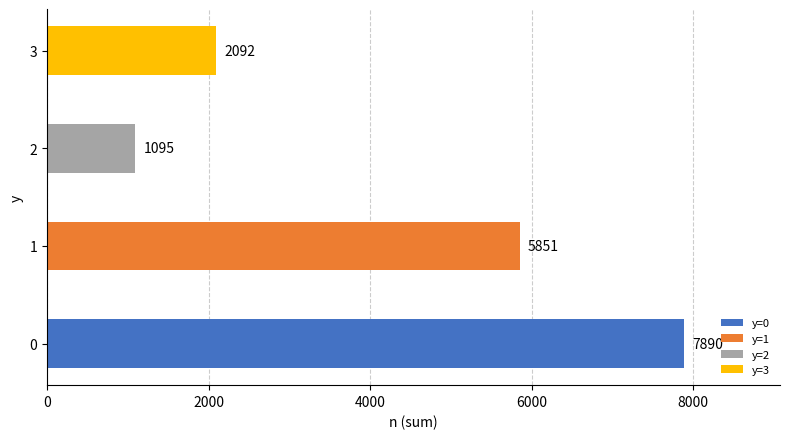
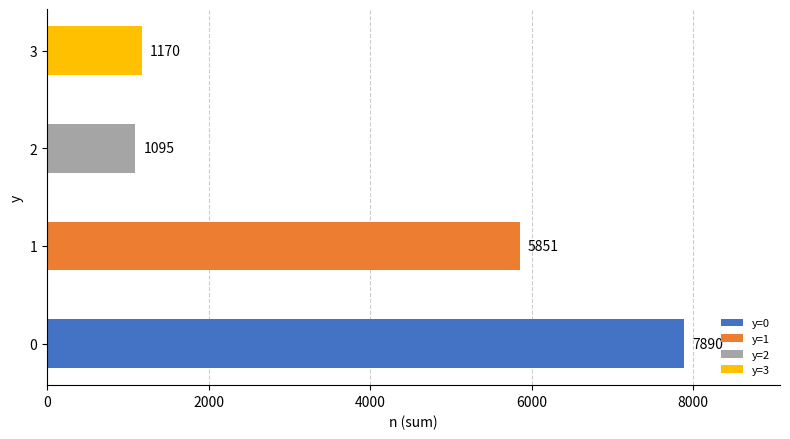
  {
-   "3": 2092,
+   "3": 1170,
    "2": 1095,
    "1": 5851,
    "0": 7890
  }
